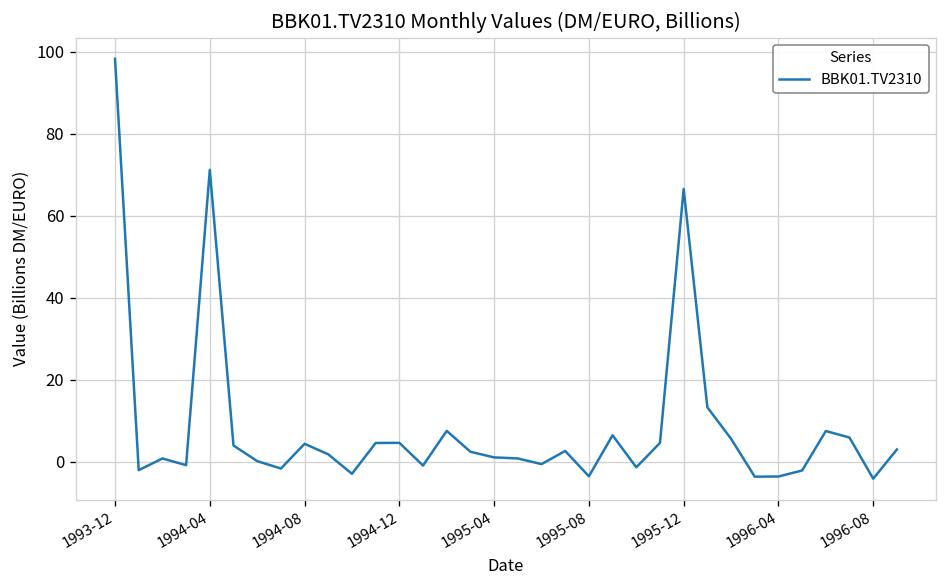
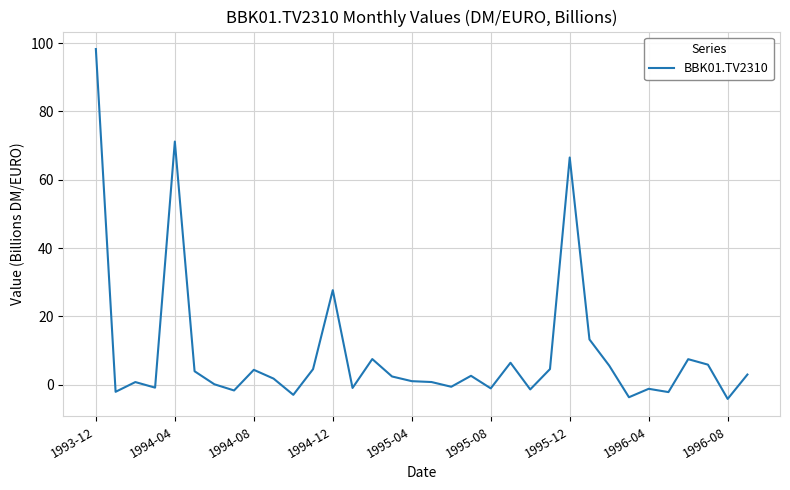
  {
    "1993-12": 98,
    "1994-04": 71,
    "1994-08": 4,
-   "1994-12": 5,
+   "1994-12": 28,
    "1995-04": 1,
-   "1995-08": -4,
+   "1995-08": -1,
    "1995-12": 67,
-   "1996-04": -4,
+   "1996-04": -1,
    "1996-08": -4
  }
